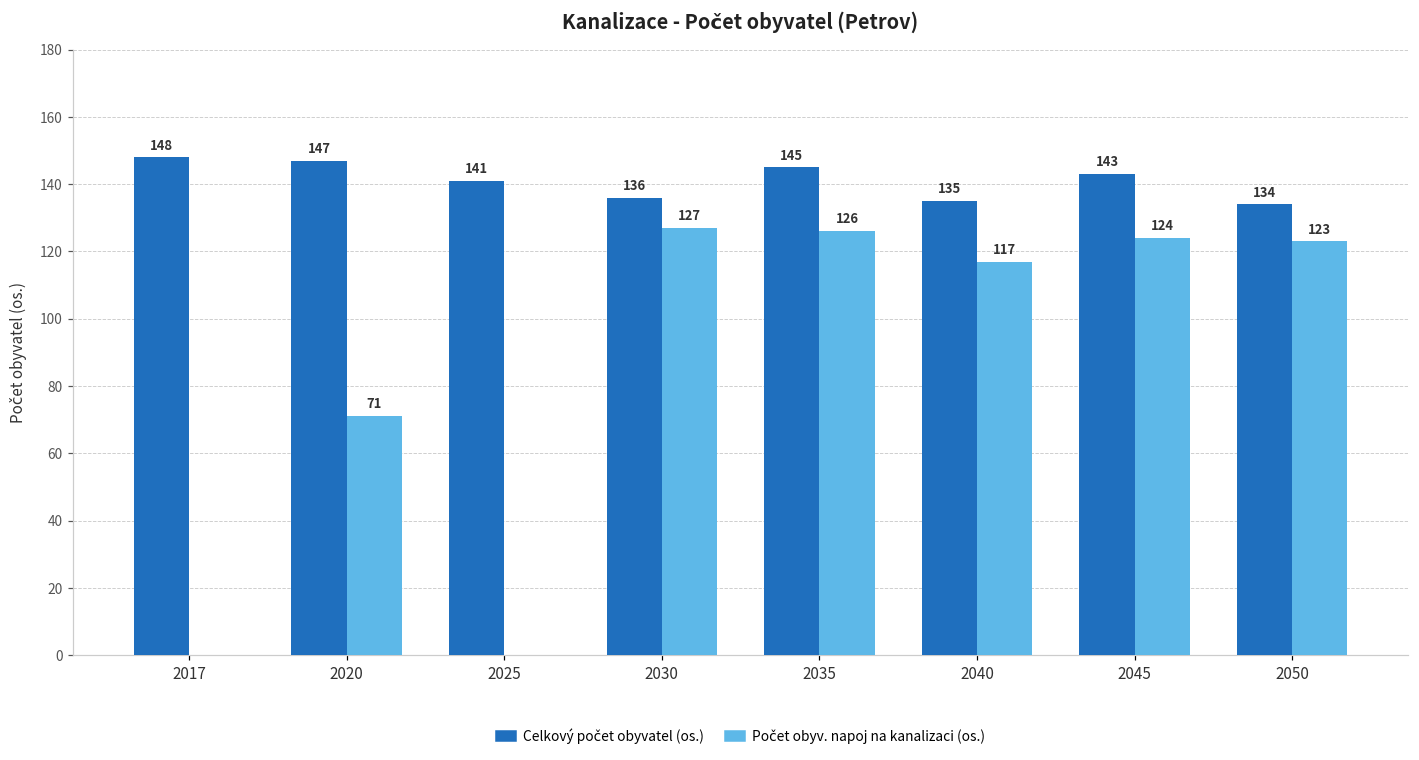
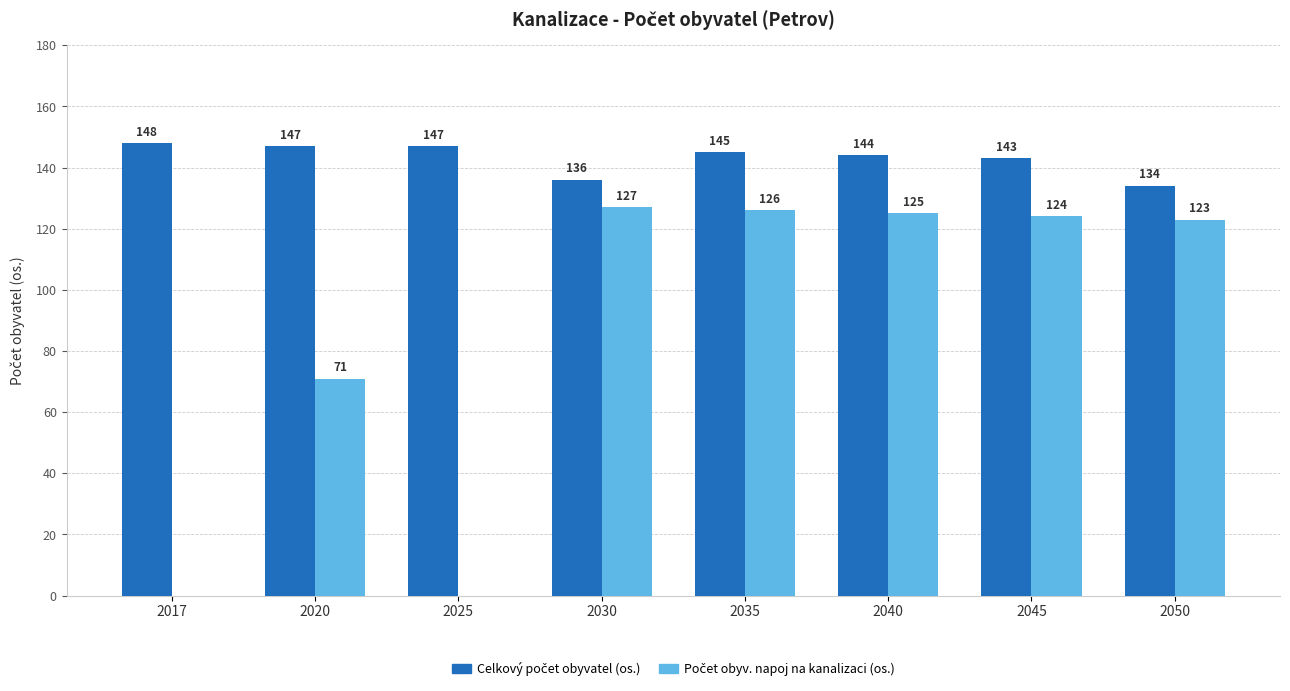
  {
    "Celkový počet obyvatel (os.)": {
      "2017": 148,
      "2020": 147,
-     "2025": 141,
+     "2025": 147,
      "2030": 136,
      "2035": 145,
-     "2040": 135,
+     "2040": 144,
      "2045": 143,
      "2050": 134
    },
    "Počet obyv. napoj na kanalizaci (os.)": {
      "2020": 71,
      "2030": 127,
      "2035": 126,
-     "2040": 117,
+     "2040": 125,
      "2045": 124,
      "2050": 123
    }
  }
